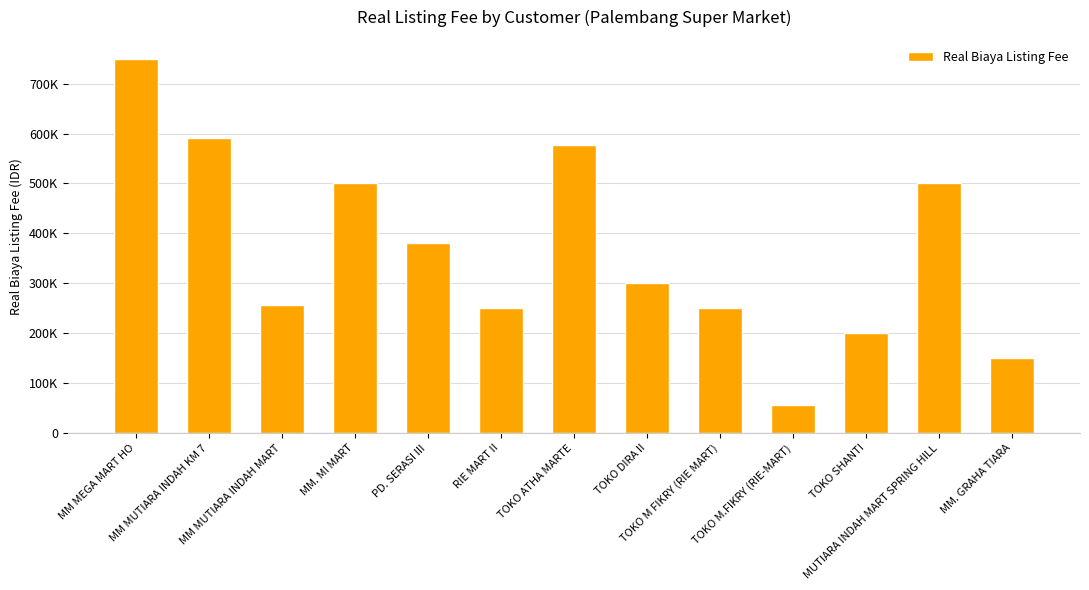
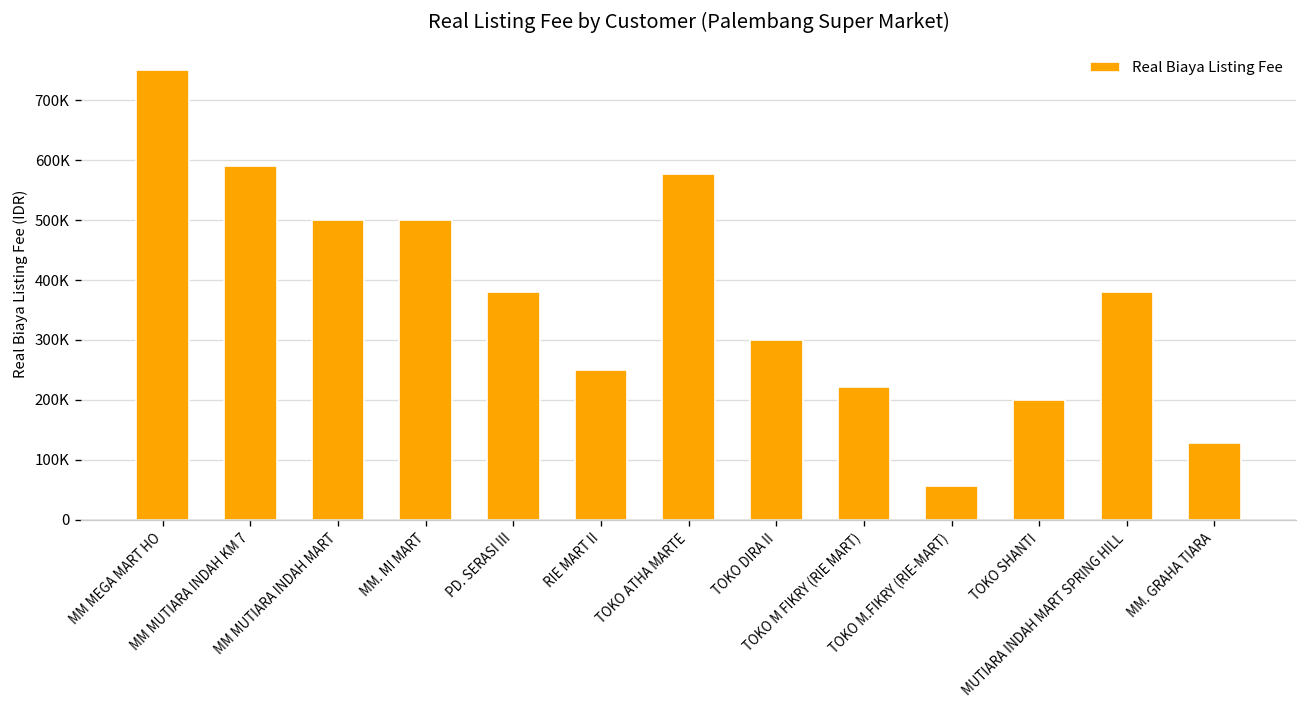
  {
    "MM MEGA MART HO": 750000,
    "MM MUTIARA INDAH KM 7": 590000,
-   "MM MUTIARA INDAH MART": 260000,
+   "MM MUTIARA INDAH MART": 500000,
    "MM. MI MART": 500000,
    "PD. SERASI III": 380000,
    "RIE MART II": 250000,
    "TOKO ATHA MARTE": 580000,
    "TOKO DIRA II": 300000,
-   "TOKO M FIKRY (RIE MART)": 250000,
+   "TOKO M FIKRY (RIE MART)": 220000,
    "TOKO M.FIKRY (RIE-MART)": 60000,
    "TOKO SHANTI": 200000,
-   "MUTIARA INDAH MART SPRING HILL": 500000,
-   "MM. GRAHA TIARA": 150000
+   "MUTIARA INDAH MART SPRING HILL": 380000,
+   "MM. GRAHA TIARA": 130000
  }
